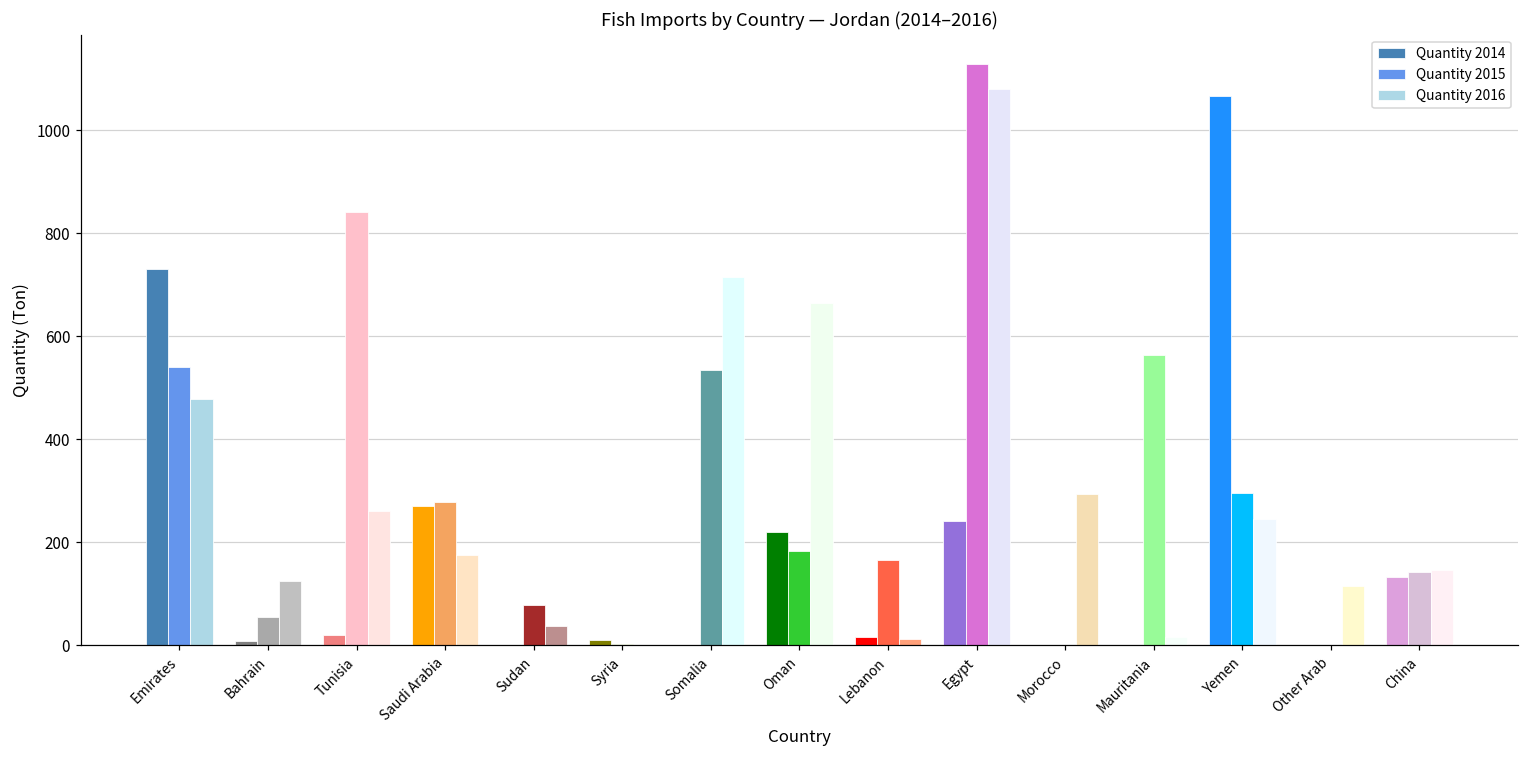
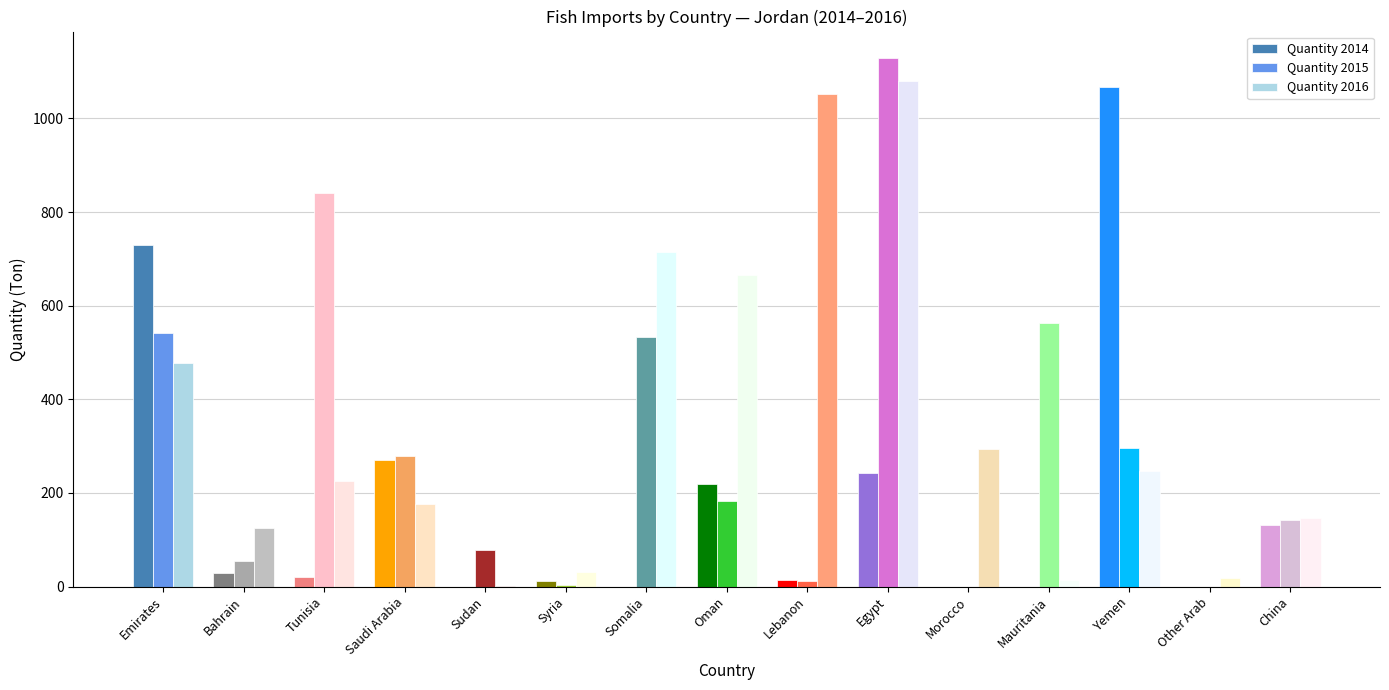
  {
    "Quantity 2014": {
      "Emirates": 730,
-     "Bahrain": 10,
+     "Bahrain": 30,
      "Tunisia": 20,
      "Saudi Arabia": 270,
      "Sudan": 0,
      "Syria": 10,
      "Somalia": 0,
      "Oman": 220,
      "Lebanon": 20,
      "Egypt": 240,
      "Morocco": 0,
      "Mauritania": 0,
      "Yemen": 1070,
      "Other Arab": 0,
      "China": 130
    },
    "Quantity 2015": {
      "Emirates": 540,
      "Bahrain": 50,
      "Tunisia": 840,
      "Saudi Arabia": 280,
      "Sudan": 80,
      "Somalia": 530,
      "Oman": 180,
-     "Lebanon": 170,
+     "Lebanon": 10,
      "Egypt": 1130,
      "Morocco": 0,
      "Mauritania": 560,
      "Yemen": 300,
      "Other Arab": 0,
      "China": 140
    },
    "Quantity 2016": {
      "Emirates": 480,
      "Bahrain": 130,
-     "Tunisia": 260,
+     "Tunisia": 230,
      "Saudi Arabia": 180,
-     "Sudan": 40,
-     "Syria": 0,
+     "Sudan": 0,
+     "Syria": 30,
      "Somalia": 720,
      "Oman": 670,
-     "Lebanon": 10,
+     "Lebanon": 1050,
      "Egypt": 1080,
      "Morocco": 290,
      "Mauritania": 20,
      "Yemen": 250,
-     "Other Arab": 120,
+     "Other Arab": 20,
      "China": 150
    }
  }
